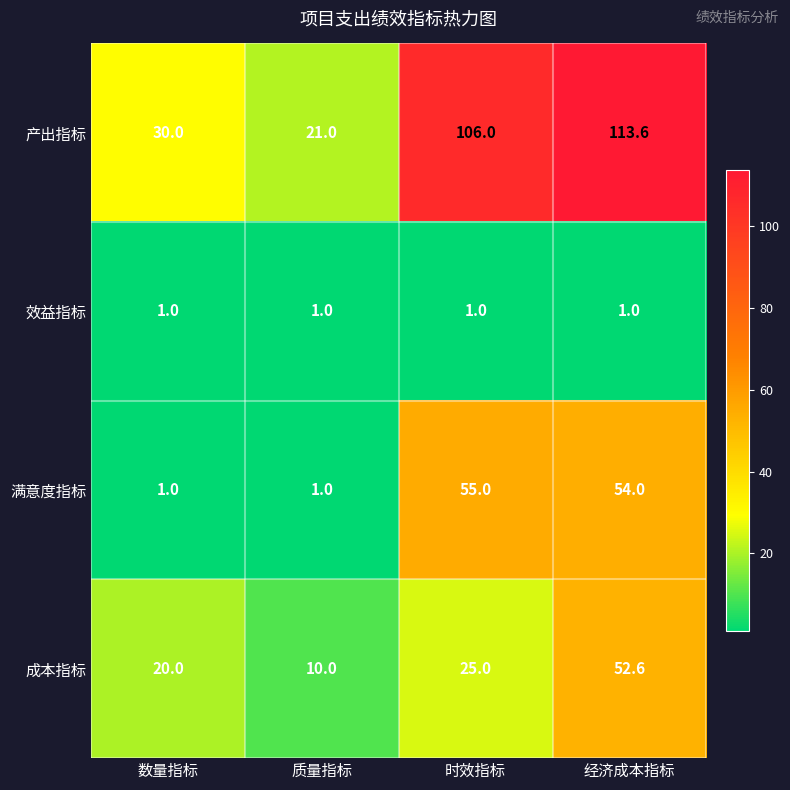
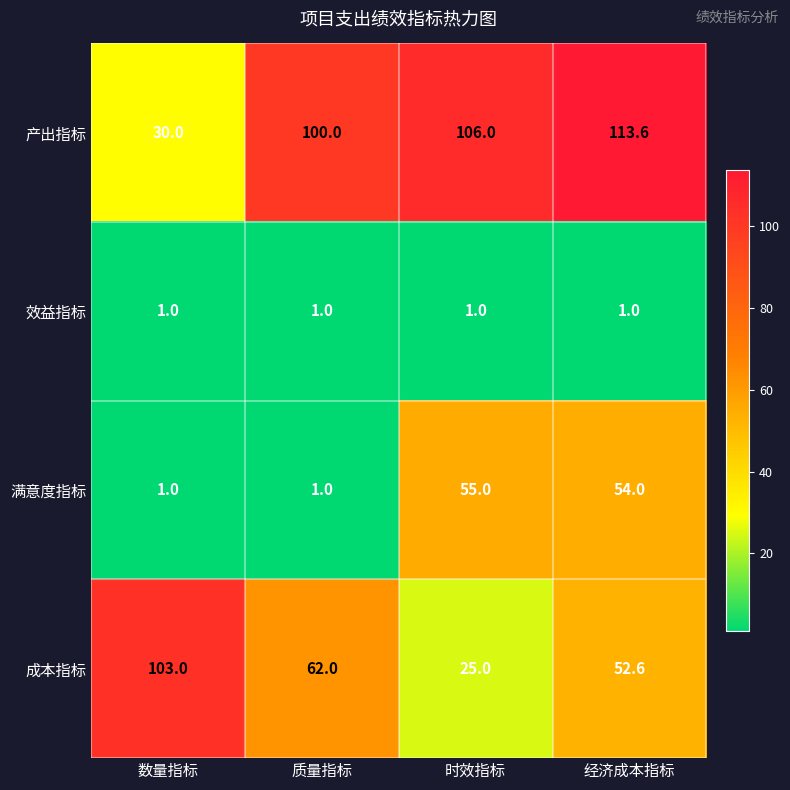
  {
    "产出指标": {
      "数量指标": 30.0,
-     "质量指标": 21.0,
+     "质量指标": 100.0,
      "时效指标": 106.0,
      "经济成本指标": 113.6
    },
    "效益指标": {
      "数量指标": 1.0,
      "质量指标": 1.0,
      "时效指标": 1.0,
      "经济成本指标": 1.0
    },
    "满意度指标": {
      "数量指标": 1.0,
      "质量指标": 1.0,
      "时效指标": 55.0,
      "经济成本指标": 54.0
    },
    "成本指标": {
-     "数量指标": 20.0,
-     "质量指标": 10.0,
+     "数量指标": 103.0,
+     "质量指标": 62.0,
      "时效指标": 25.0,
      "经济成本指标": 52.6
    }
  }
